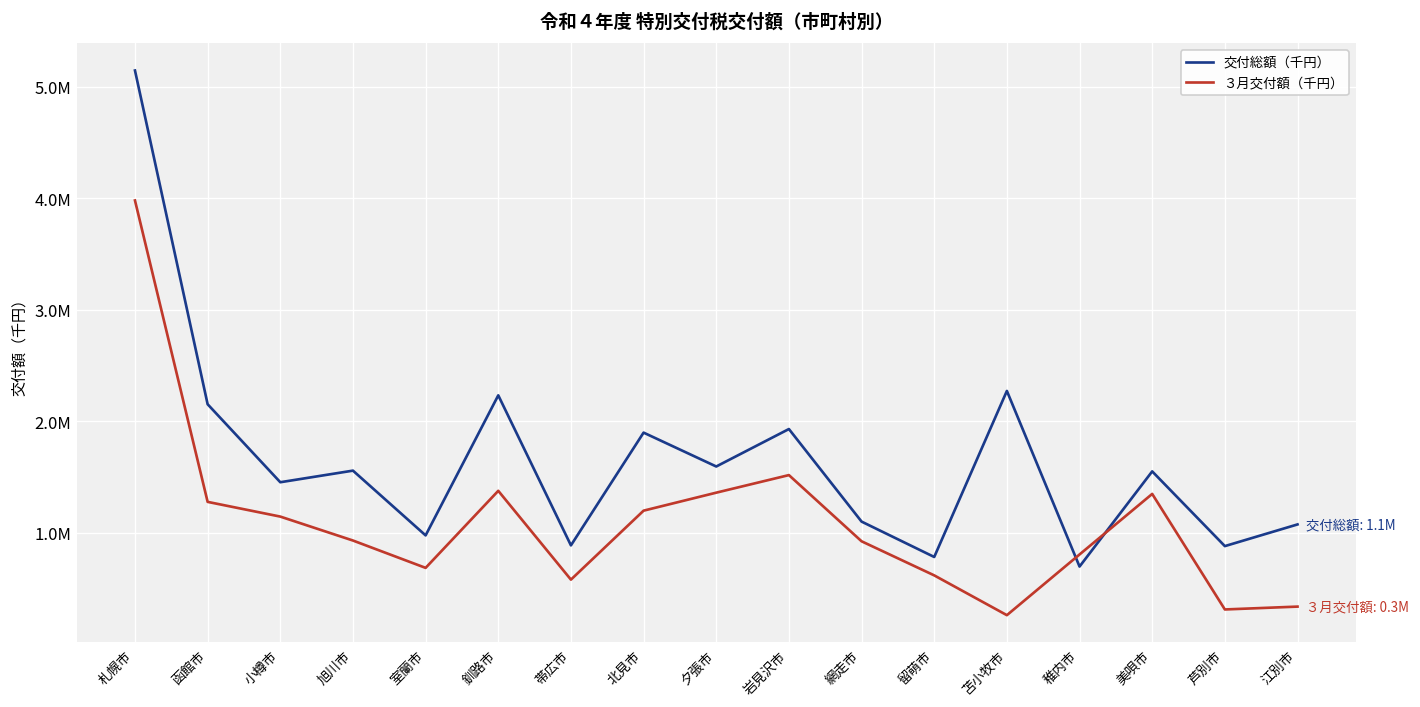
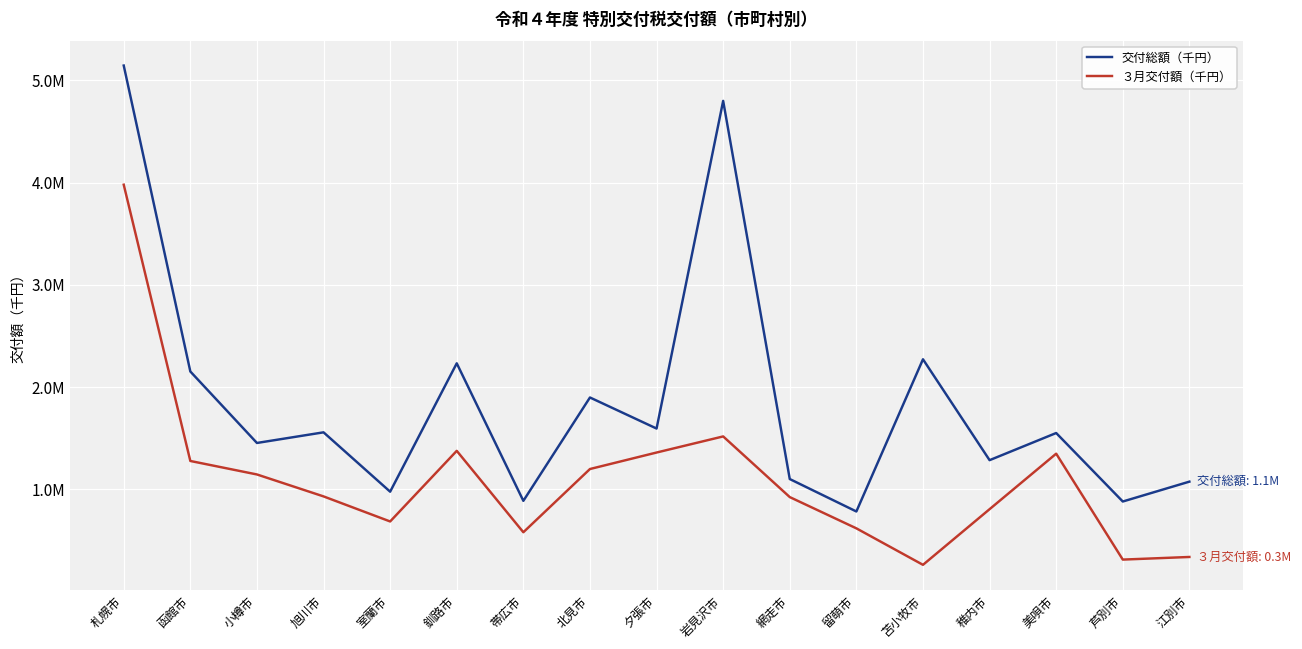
  {
    "交付総額（千円）": {
      "札幌市": "5100000",
      "函館市": "2200000",
      "小樽市": "1500000",
      "旭川市": "1600000",
      "室蘭市": "1000000",
      "釧路市": "2200000",
      "帯広市": "900000",
      "北見市": "1900000",
      "夕張市": "1600000",
-     "岩見沢市": "1900000",
+     "岩見沢市": "4800000",
      "網走市": "1100000",
      "留萌市": "800000",
      "苫小牧市": "2300000",
-     "稚内市": "700000",
+     "稚内市": "1300000",
      "美唄市": "1500000",
      "芦別市": "900000"
    },
    "３月交付額（千円）": {
      "江別市": "0.3M"
    }
  }
